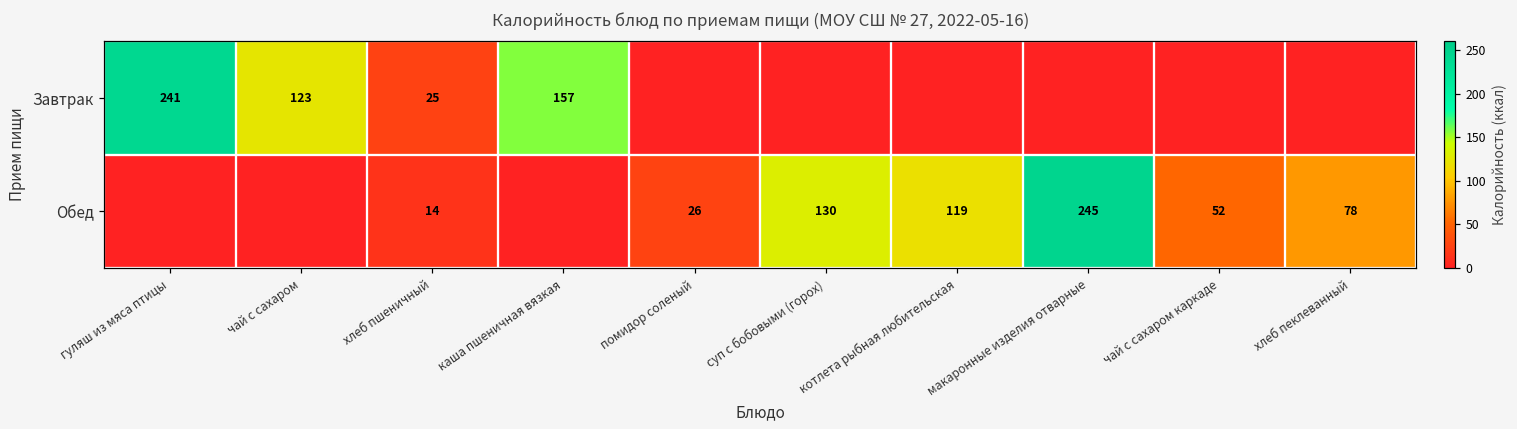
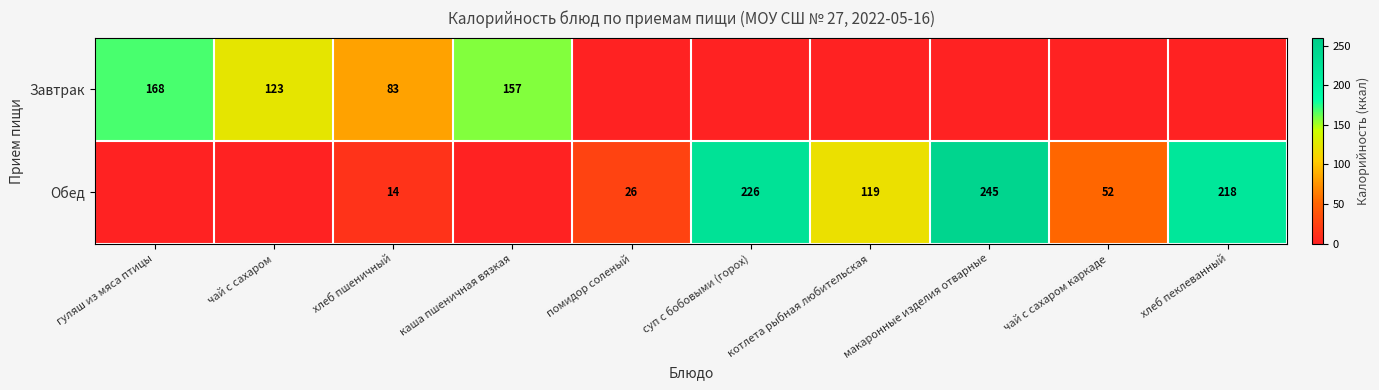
  {
    "Завтрак": {
-     "гуляш из мяса птицы": 241,
+     "гуляш из мяса птицы": 168,
      "чай с сахаром": 123,
-     "хлеб пшеничный": 25,
+     "хлеб пшеничный": 83,
      "каша пшеничная вязкая": 157
    },
    "Обед": {
      "хлеб пшеничный": 14,
      "помидор соленый": 26,
-     "суп с бобовыми (горох)": 130,
+     "суп с бобовыми (горох)": 226,
      "котлета рыбная любительская": 119,
      "макаронные изделия отварные": 245,
      "чай с сахаром каркаде": 52,
-     "хлеб пеклеванный": 78
+     "хлеб пеклеванный": 218
    }
  }
